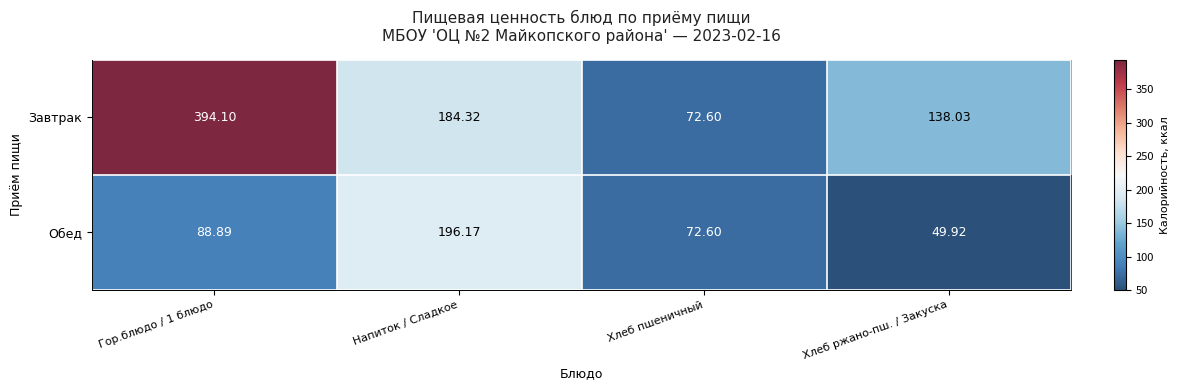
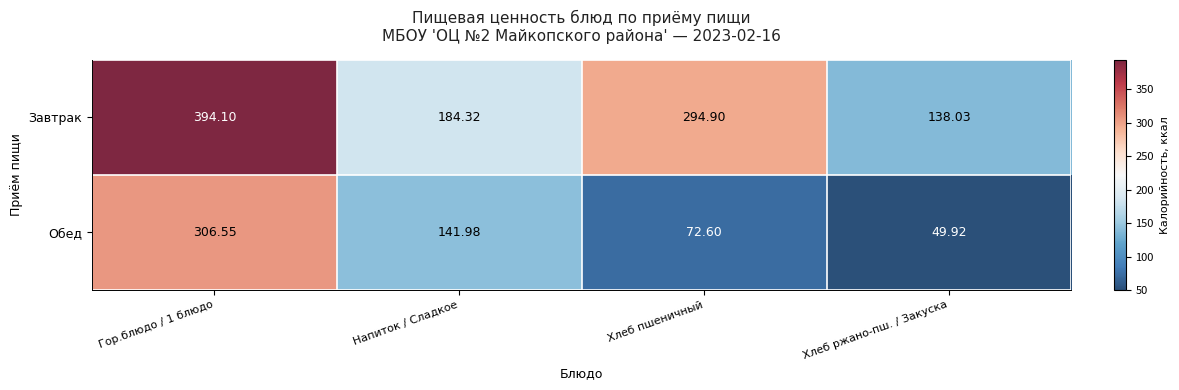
  {
    "Завтрак": {
      "Гор.блюдо / 1 блюдо": 394.10,
      "Напиток / Сладкое": 184.32,
-     "Хлеб пшеничный": 72.60,
+     "Хлеб пшеничный": 294.90,
      "Хлеб ржано-пш. / Закуска": 138.03
    },
    "Обед": {
-     "Гор.блюдо / 1 блюдо": 88.89,
-     "Напиток / Сладкое": 196.17,
+     "Гор.блюдо / 1 блюдо": 306.55,
+     "Напиток / Сладкое": 141.98,
      "Хлеб пшеничный": 72.60,
      "Хлеб ржано-пш. / Закуска": 49.92
    }
  }
